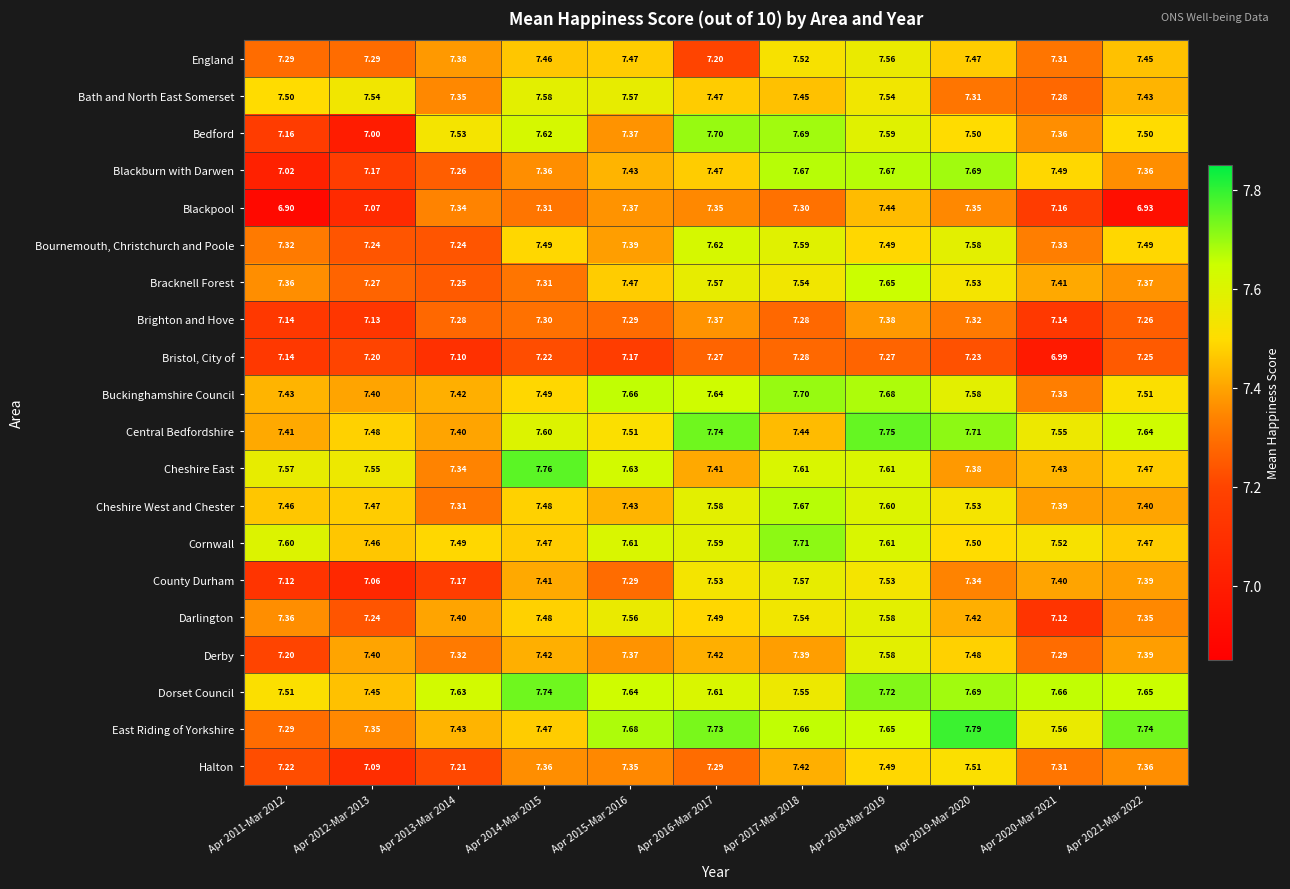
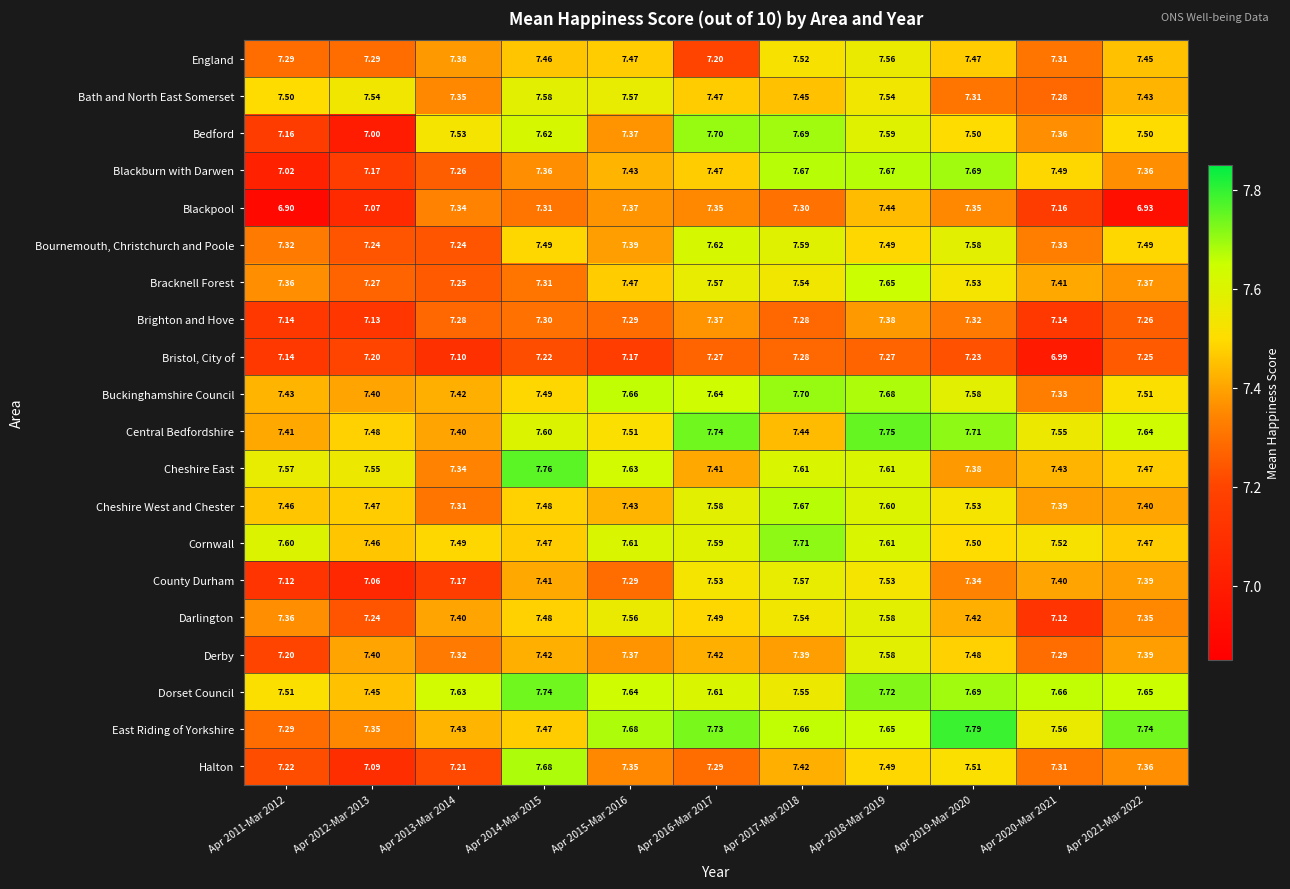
  {
    "Halton": {
      "Apr 2011-Mar 2012": 7.22,
      "Apr 2012-Mar 2013": 7.09,
      "Apr 2013-Mar 2014": 7.21,
-     "Apr 2014-Mar 2015": 7.36,
+     "Apr 2014-Mar 2015": 7.68,
      "Apr 2015-Mar 2016": 7.35,
      "Apr 2016-Mar 2017": 7.29,
      "Apr 2017-Mar 2018": 7.42,
      "Apr 2018-Mar 2019": 7.49,
      "Apr 2019-Mar 2020": 7.51,
      "Apr 2020-Mar 2021": 7.31,
      "Apr 2021-Mar 2022": 7.36
    }
  }
